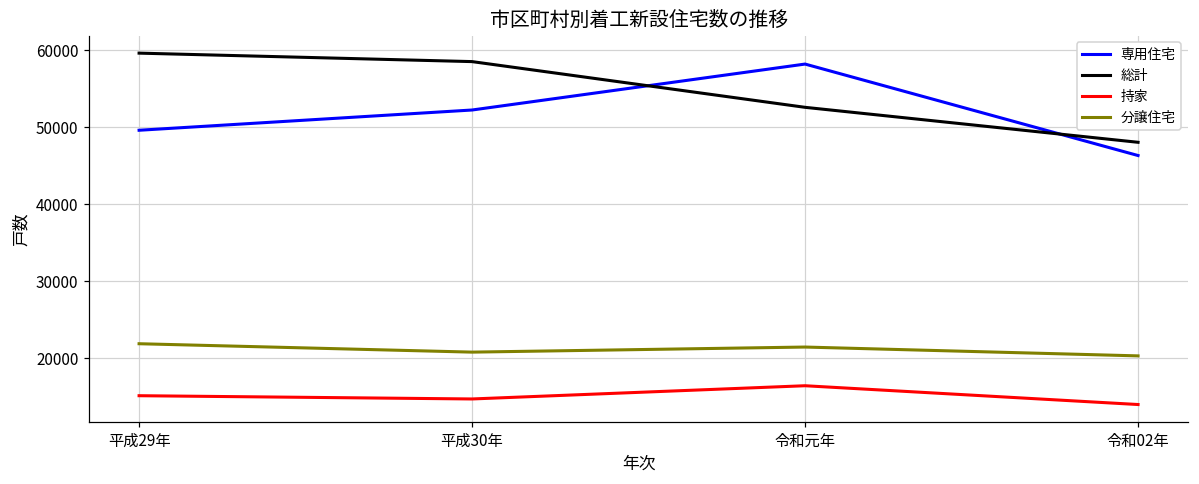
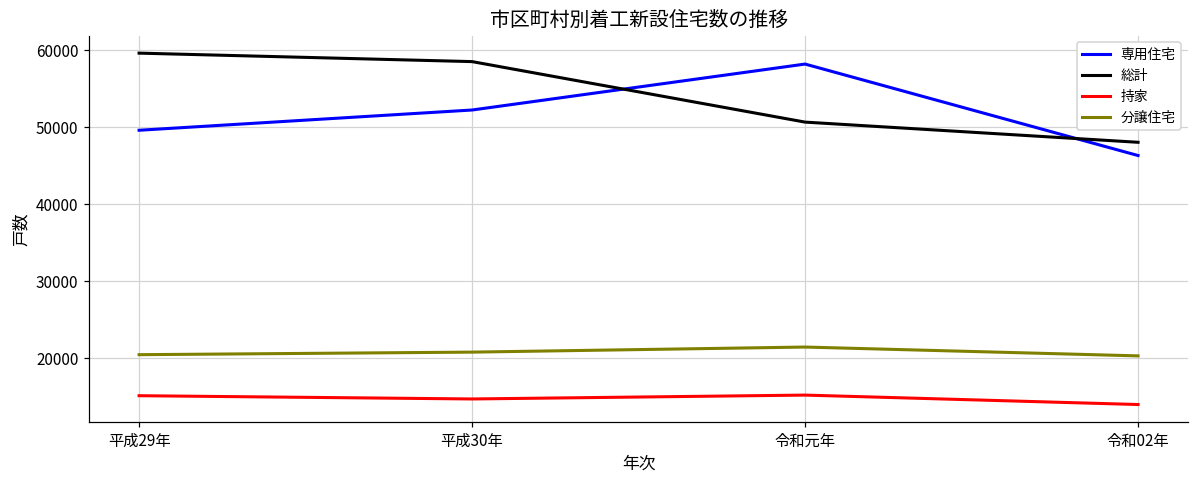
  {
    "専用住宅": {
      "平成29年": 50000,
      "平成30年": 52000,
      "令和元年": 58000,
      "令和02年": 46000
    },
    "総計": {
      "平成29年": 60000,
      "平成30年": 59000,
-     "令和元年": 53000,
+     "令和元年": 51000,
      "令和02年": 48000
    },
    "持家": {
      "平成29年": 15000,
      "平成30年": 15000,
-     "令和元年": 16000,
+     "令和元年": 15000,
      "令和02年": 14000
    },
    "分譲住宅": {
-     "平成29年": 22000,
+     "平成29年": 20000,
      "平成30年": 21000,
      "令和元年": 21000,
      "令和02年": 20000
    }
  }
